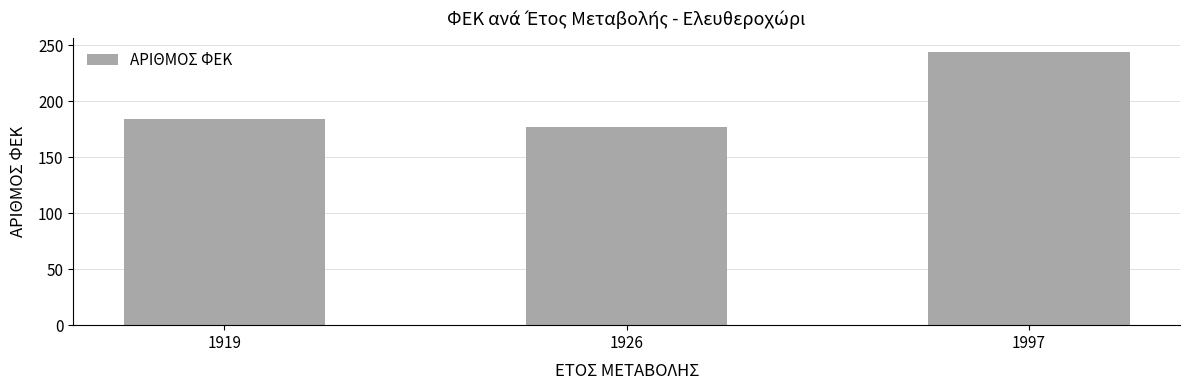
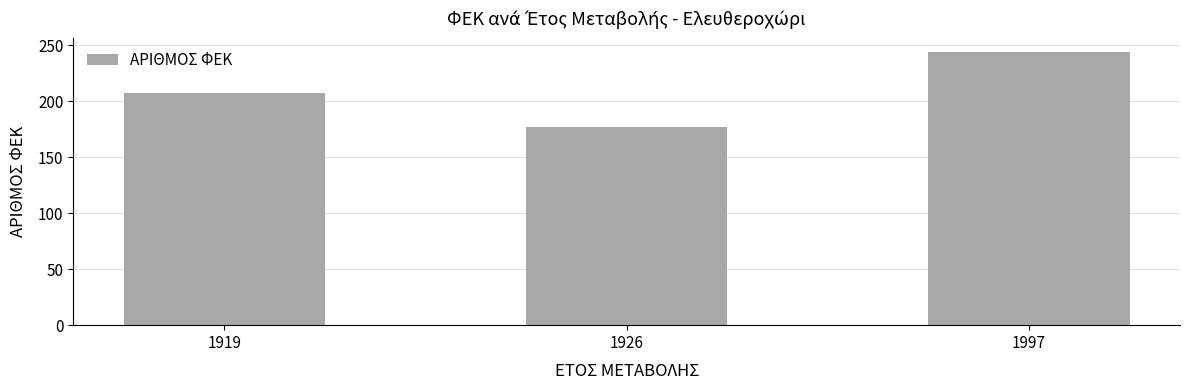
  {
-   "1919": 184,
+   "1919": 207,
    "1926": 177,
    "1997": 244
  }
